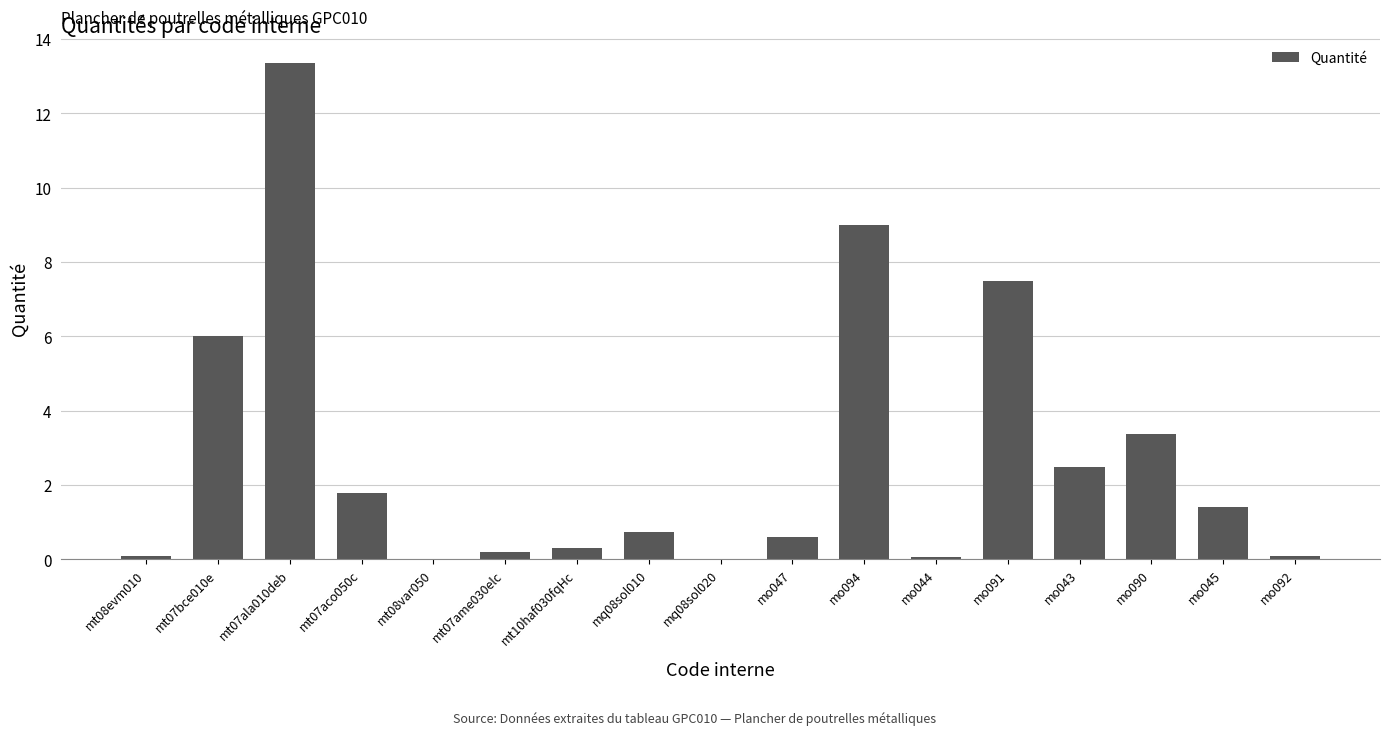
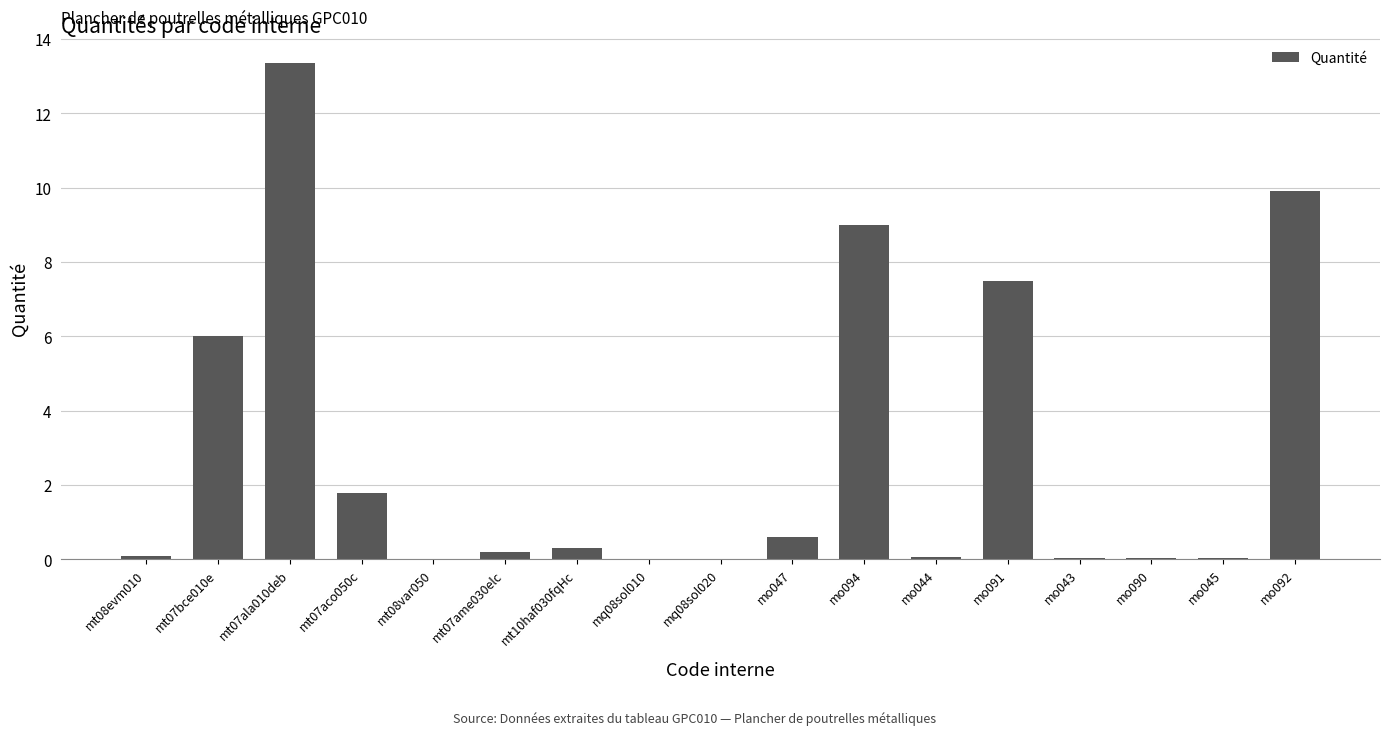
  {
    "mt08evm010": 0.1,
    "mt07bce010e": 6.0,
    "mt07ala010deb": 13.4,
    "mt07aco050c": 1.8,
    "mt07ame030elc": 0.2,
    "mt10haf030fqHc": 0.3,
-   "mq08sol010": 0.7,
+   "mq08sol010": 0.0,
    "mo047": 0.6,
    "mo094": 9.0,
    "mo091": 7.5,
-   "mo043": 2.5,
-   "mo090": 3.4,
-   "mo045": 1.4,
-   "mo092": 0.1
+   "mo043": 0.0,
+   "mo090": 0.1,
+   "mo045": 0.0,
+   "mo092": 9.9
  }
